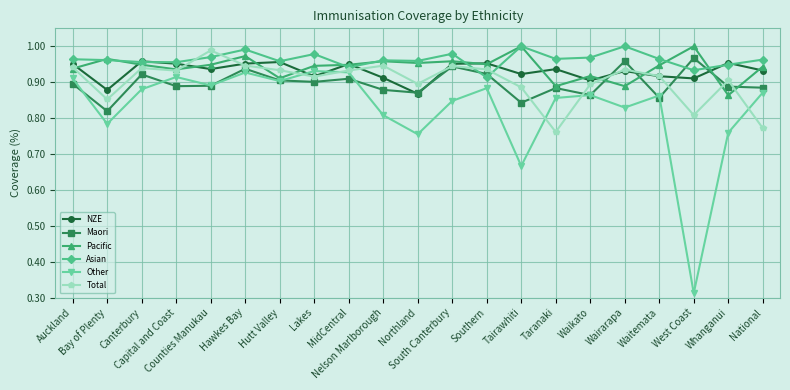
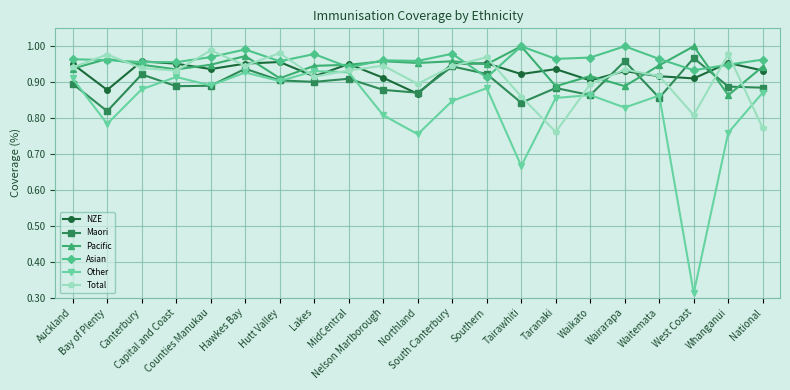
  {
    "Total": {
-     "Bay of Plenty": 0.85,
+     "Bay of Plenty": 0.98,
      "Canterbury": 0.94,
      "Counties Manukau": 0.99,
-     "Hutt Valley": 0.93,
+     "Hutt Valley": 0.98,
      "Nelson Marlborough": 0.95,
      "Northland": 0.90,
-     "Southern": 0.94,
-     "Tairawhiti": 0.89,
+     "Southern": 0.97,
+     "Tairawhiti": 0.86,
      "Taranaki": 0.76,
      "Waikato": 0.89,
      "West Coast": 0.81,
-     "Whanganui": 0.91,
+     "Whanganui": 0.98,
      "National": 0.77
    }
  }
